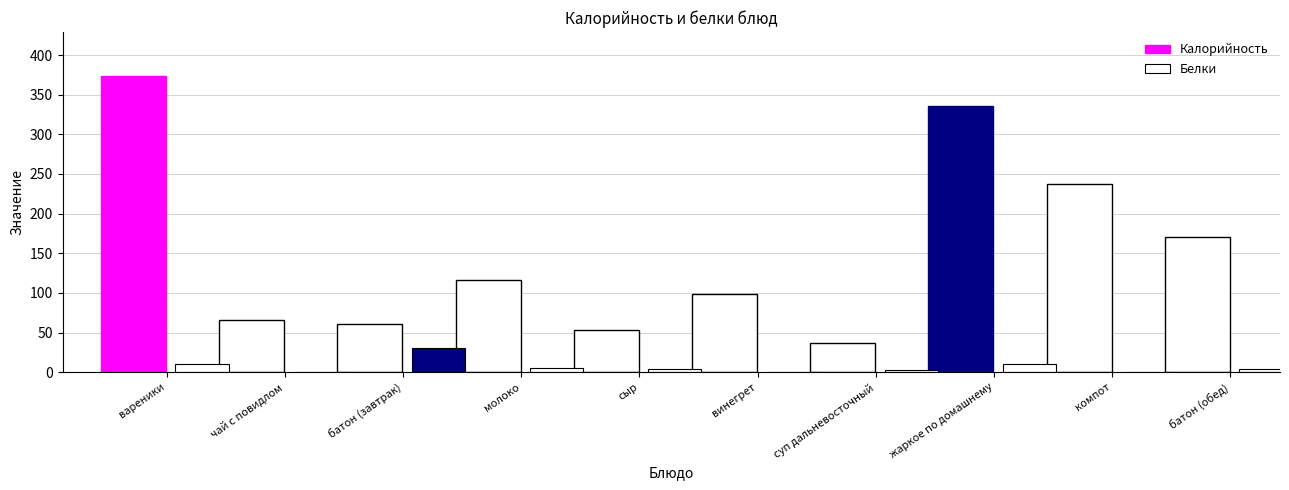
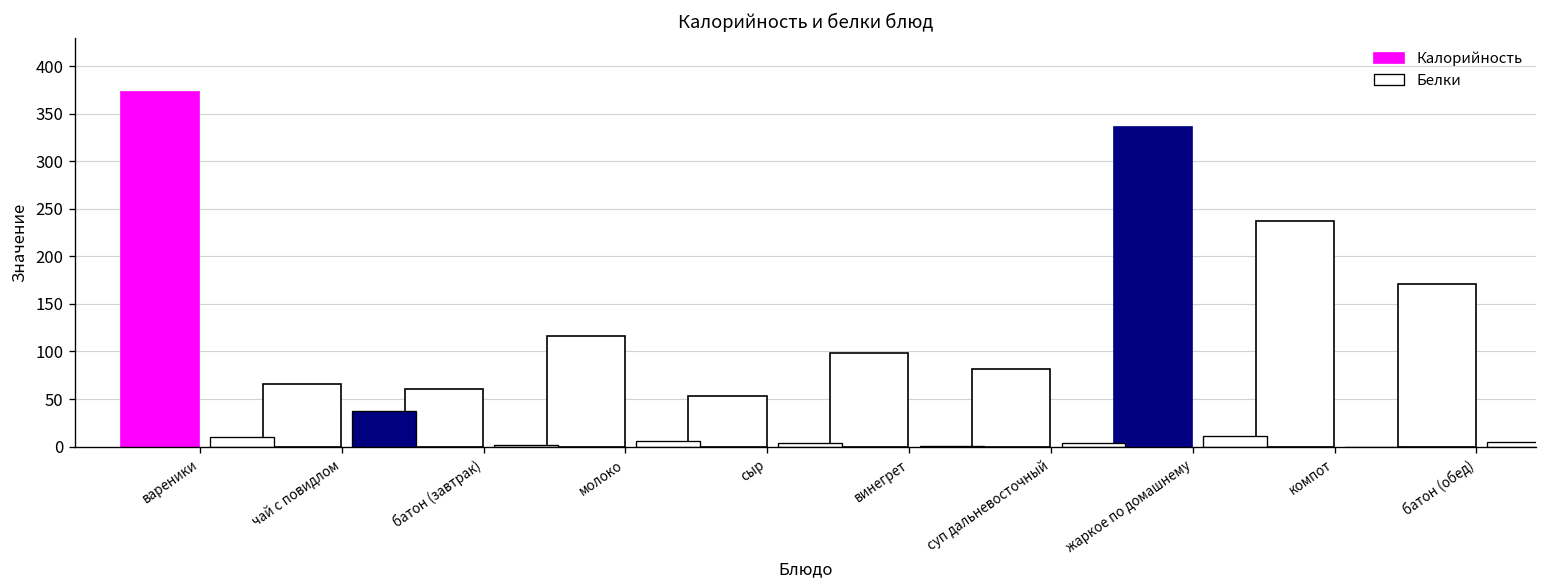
  {
    "Калорийность": {
      "вареники": 370,
      "чай с повидлом": 70,
      "батон (завтрак)": 60,
      "молоко": 120,
      "сыр": 50,
      "винегрет": 100,
-     "суп дальневосточный": 40,
+     "суп дальневосточный": 80,
      "жаркое по домашнему": 340,
      "компот": 240,
      "батон (обед)": 170
    },
    "Белки": {
      "вареники": 10,
-     "чай с повидлом": 0,
-     "батон (завтрак)": 30,
+     "чай с повидлом": 40,
+     "батон (завтрак)": 0,
      "молоко": 10,
      "сыр": 0,
      "суп дальневосточный": 0,
      "жаркое по домашнему": 10,
      "батон (обед)": 0
    }
  }
